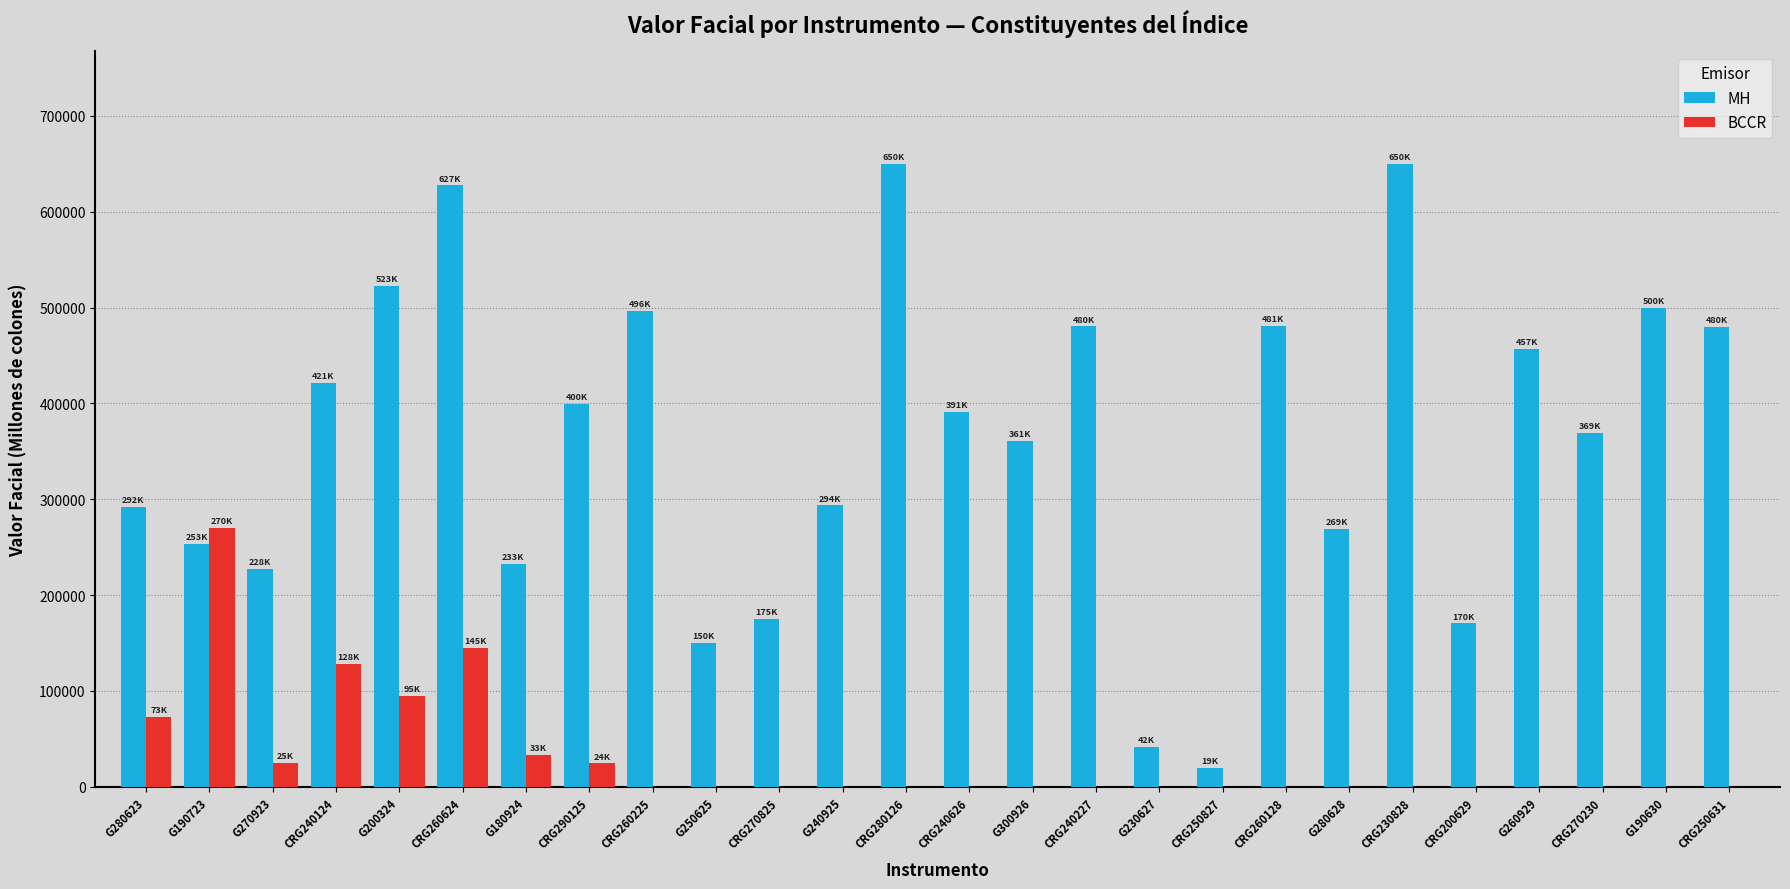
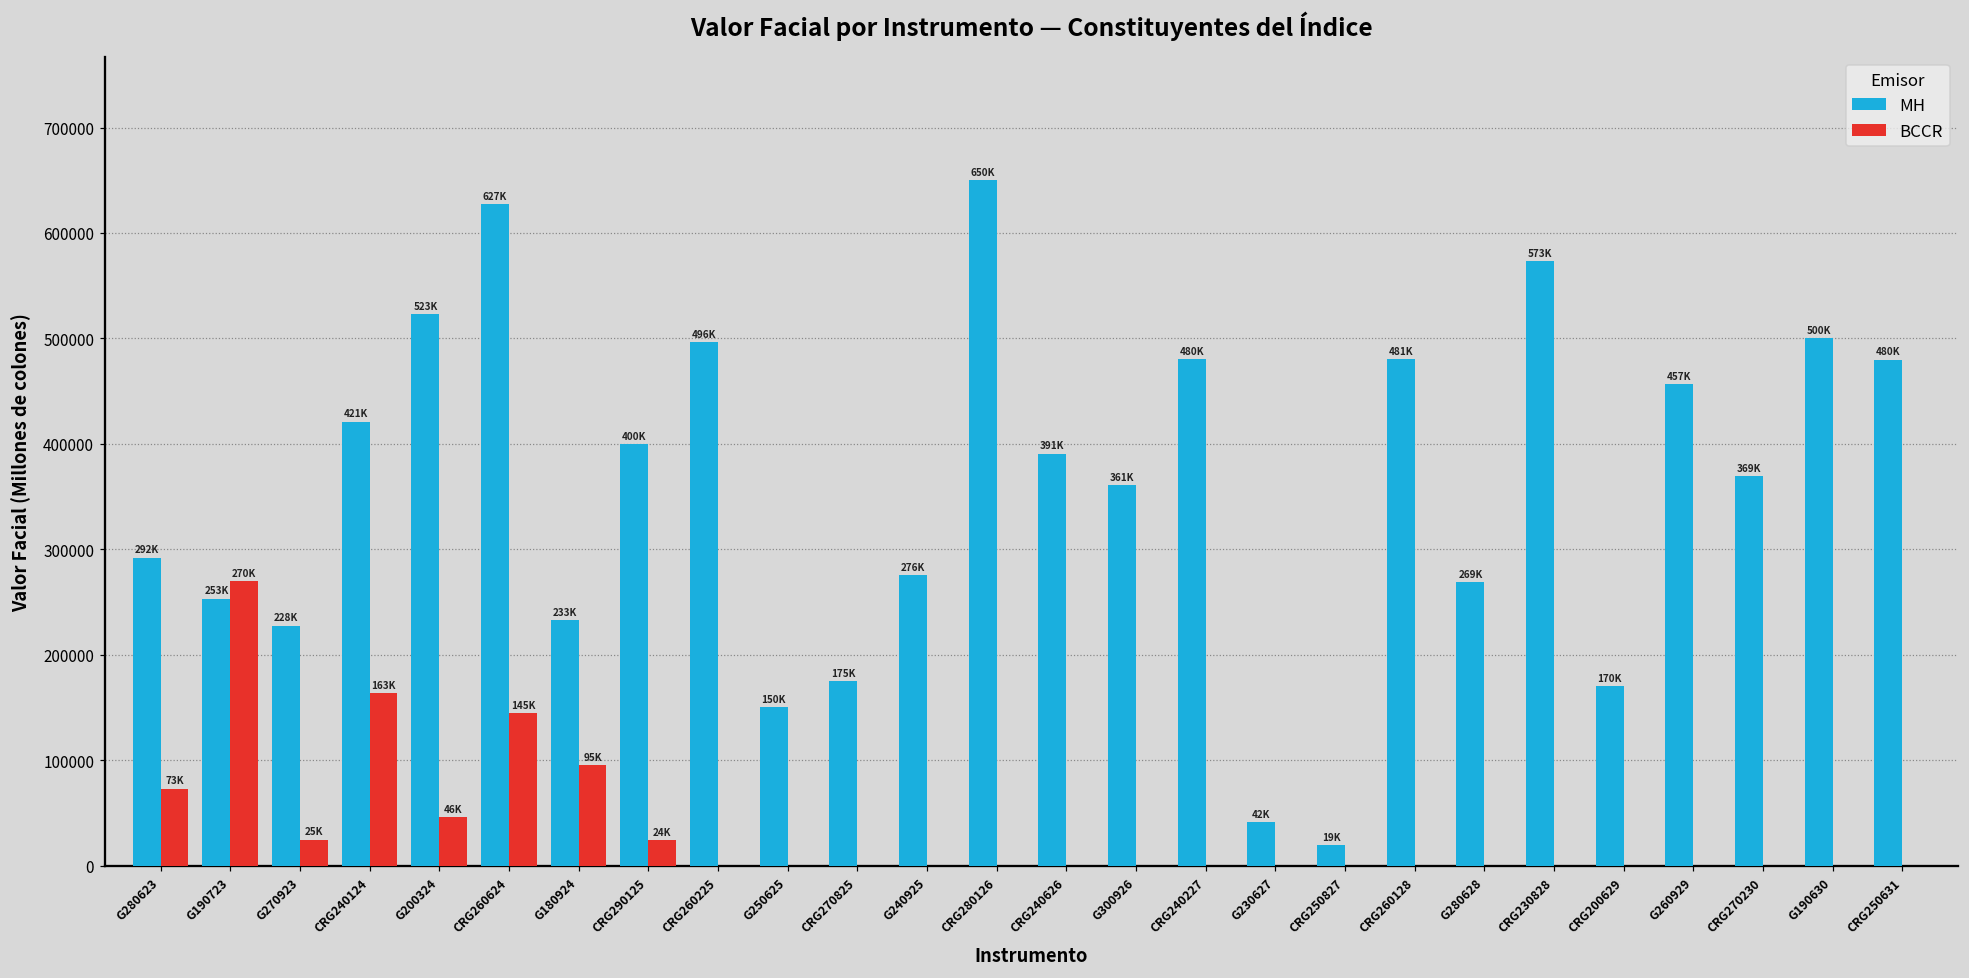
  {
    "MH": {
      "G280623": "292K",
      "G190723": "253K",
      "G270923": "228K",
      "CRG240124": "421K",
      "G200324": "523K",
      "CRG260624": "627K",
      "G180924": "233K",
      "CRG290125": "400K",
      "CRG260225": "496K",
      "G250625": "150K",
      "CRG270825": "175K",
-     "G240925": "294K",
+     "G240925": "276K",
      "CRG280126": "650K",
      "CRG240626": "391K",
      "G300926": "361K",
      "CRG240227": "480K",
      "G230627": "42K",
      "CRG250827": "19K",
      "CRG260128": "481K",
      "G280628": "269K",
-     "CRG230828": "650K",
+     "CRG230828": "573K",
      "CRG200629": "170K",
      "G260929": "457K",
      "CRG270230": "369K",
      "G190630": "500K",
      "CRG250631": "480K"
    },
    "BCCR": {
      "G280623": "73K",
      "G190723": "270K",
      "G270923": "25K",
-     "CRG240124": "128K",
-     "G200324": "95K",
+     "CRG240124": "163K",
+     "G200324": "46K",
      "CRG260624": "145K",
-     "G180924": "33K",
+     "G180924": "95K",
      "CRG290125": "24K"
    }
  }
